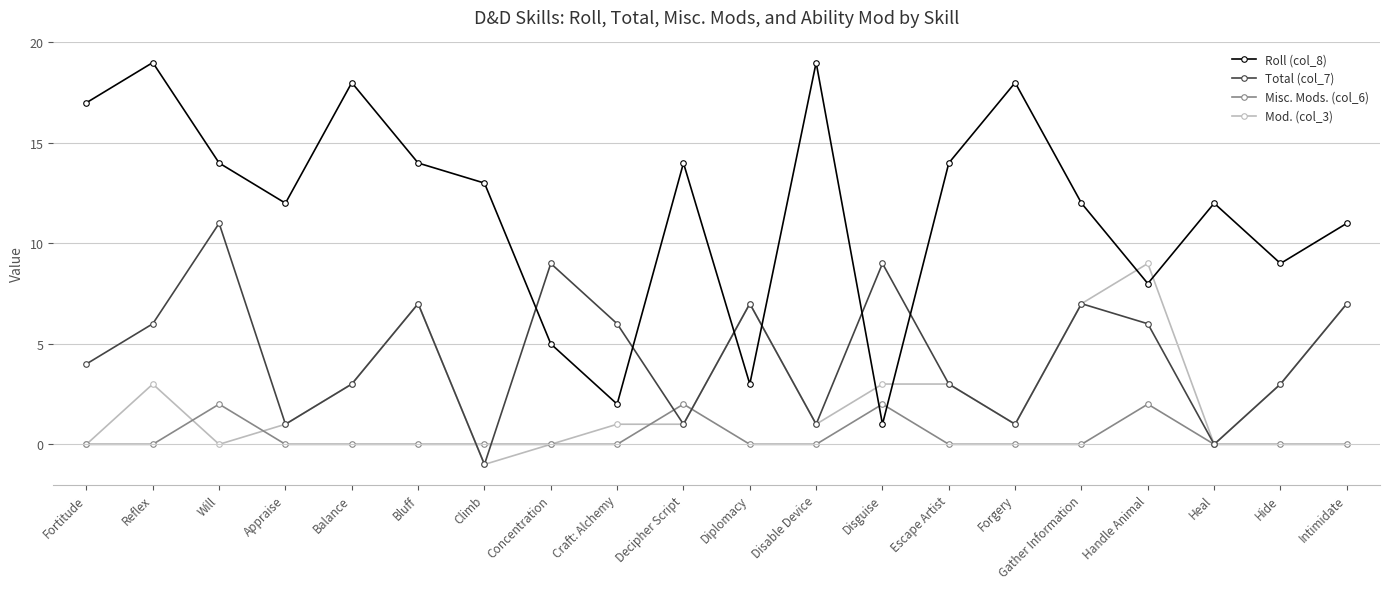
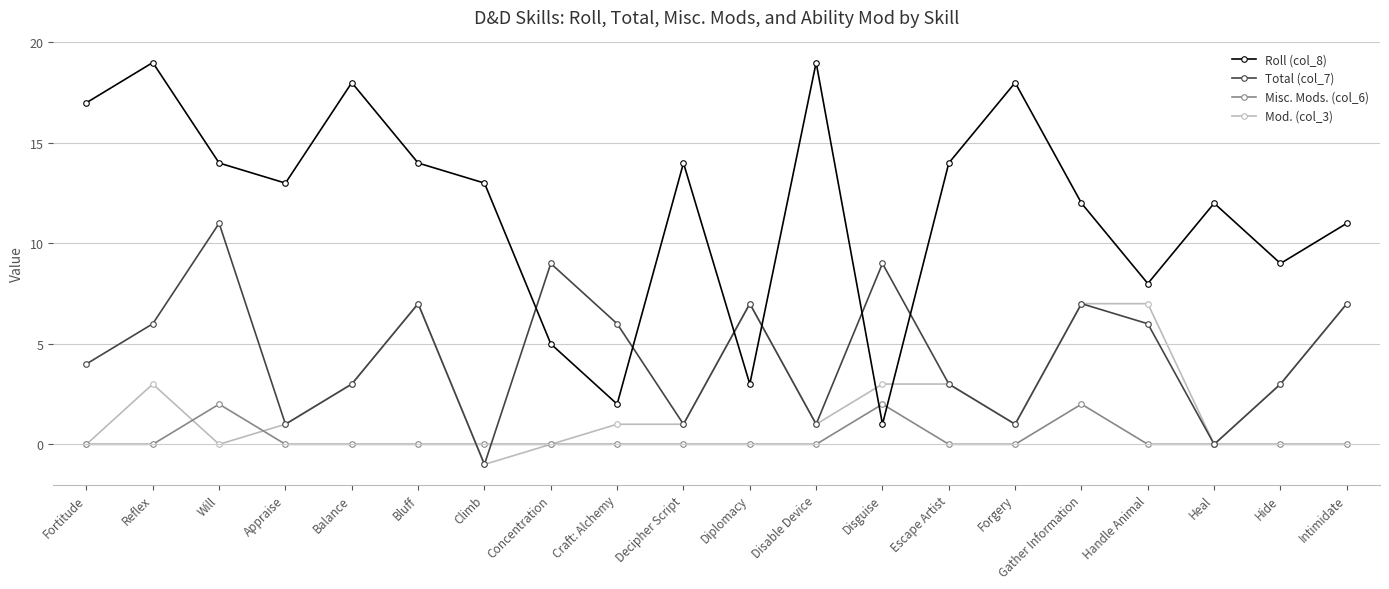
  {
    "Roll (col_8)": {
      "Fortitude": 17,
      "Reflex": 19,
      "Will": 14,
-     "Appraise": 12,
+     "Appraise": 13,
      "Balance": 18,
      "Bluff": 14,
      "Climb": 13,
      "Concentration": 5,
      "Craft: Alchemy": 2,
      "Decipher Script": 14,
      "Diplomacy": 3,
      "Disable Device": 19,
      "Disguise": 1,
      "Escape Artist": 14,
      "Forgery": 18,
      "Gather Information": 12,
      "Handle Animal": 8,
      "Heal": 12,
      "Hide": 9,
      "Intimidate": 11
    },
    "Total (col_7)": {
      "Fortitude": 4,
      "Reflex": 6,
      "Will": 11,
      "Concentration": 9,
      "Craft: Alchemy": 6,
      "Disguise": 9,
      "Handle Animal": 6
    },
    "Misc. Mods. (col_6)": {
      "Reflex": 0,
      "Will": 2,
      "Appraise": 0,
      "Balance": 0,
      "Bluff": 0,
      "Climb": 0,
      "Craft: Alchemy": 0,
-     "Decipher Script": 2,
+     "Decipher Script": 0,
      "Diplomacy": 0,
      "Disable Device": 0,
      "Disguise": 2,
      "Escape Artist": 0,
      "Forgery": 0,
-     "Gather Information": 0,
-     "Handle Animal": 2,
+     "Gather Information": 2,
+     "Handle Animal": 0,
      "Hide": 0,
      "Intimidate": 0
    },
    "Mod. (col_3)": {
      "Reflex": 3,
      "Will": 0,
      "Craft: Alchemy": 1,
      "Disguise": 3,
-     "Handle Animal": 9
+     "Handle Animal": 7
    }
  }
